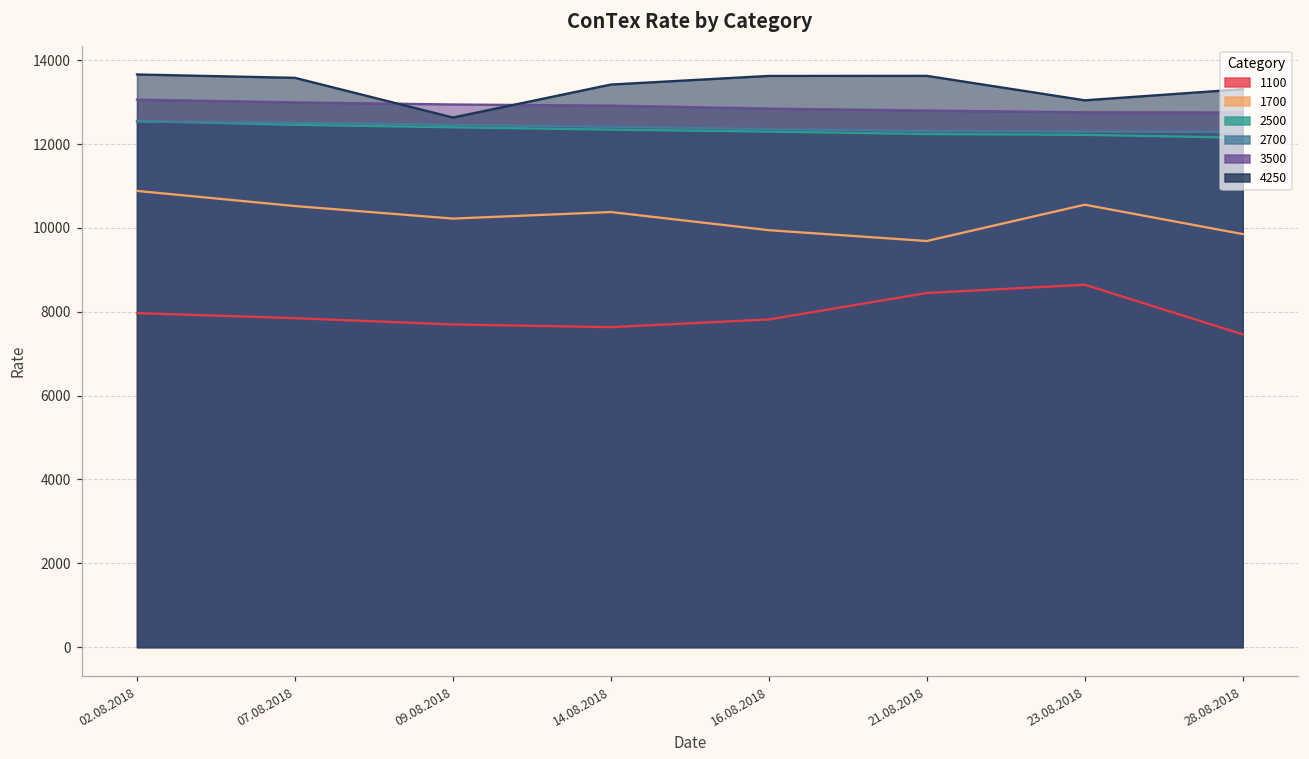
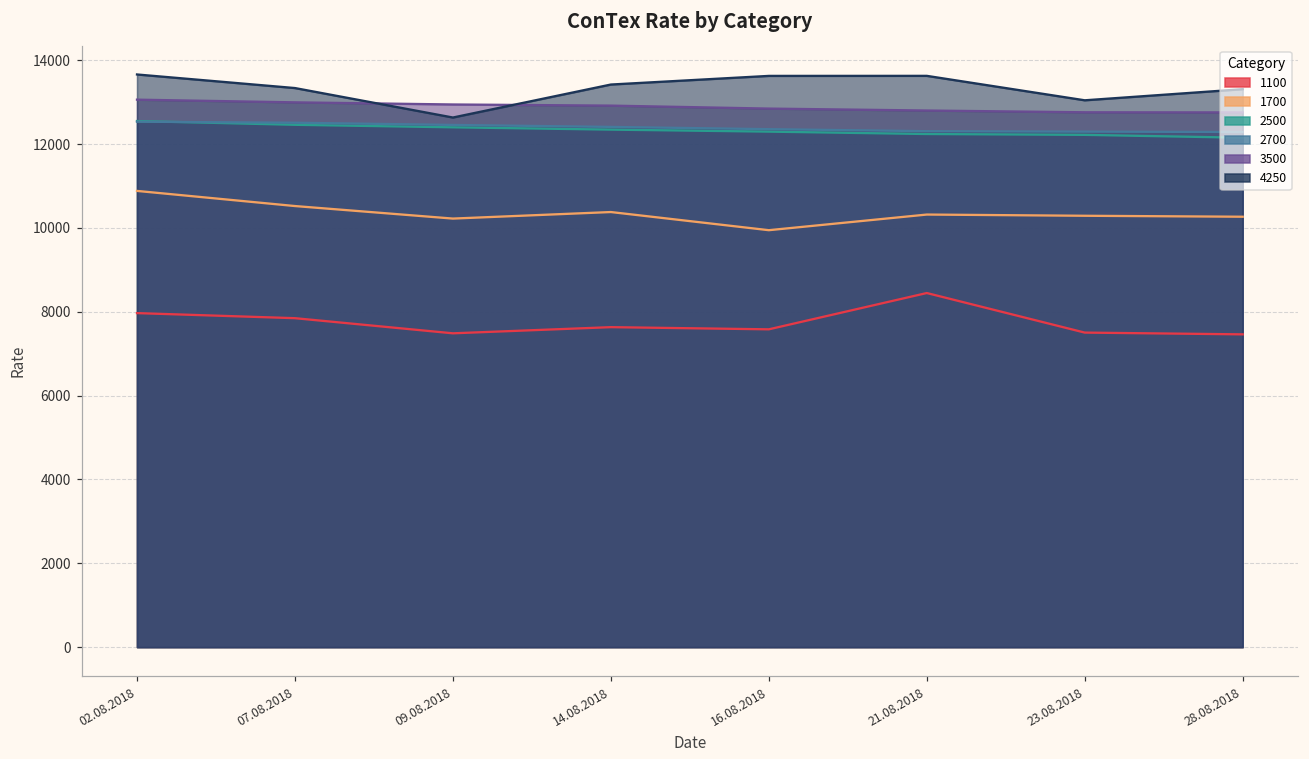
  {
    "1100": {
      "02.08.2018": 8000,
      "07.08.2018": 7800,
-     "09.08.2018": 7700,
+     "09.08.2018": 7500,
      "14.08.2018": 7600,
-     "16.08.2018": 7800,
+     "16.08.2018": 7600,
      "21.08.2018": 8400,
-     "23.08.2018": 8600,
+     "23.08.2018": 7500,
      "28.08.2018": 7500
    },
    "1700": {
      "02.08.2018": 10900,
      "07.08.2018": 10500,
      "09.08.2018": 10200,
      "14.08.2018": 10400,
      "16.08.2018": 9900,
-     "21.08.2018": 9700,
-     "23.08.2018": 10600,
-     "28.08.2018": 9900
+     "21.08.2018": 10300,
+     "23.08.2018": 10300,
+     "28.08.2018": 10300
    },
    "4250": {
      "02.08.2018": 13700,
-     "07.08.2018": 13600,
+     "07.08.2018": 13300,
      "09.08.2018": 12600,
      "14.08.2018": 13400,
      "16.08.2018": 13600,
      "21.08.2018": 13600,
      "23.08.2018": 13000
    }
  }
